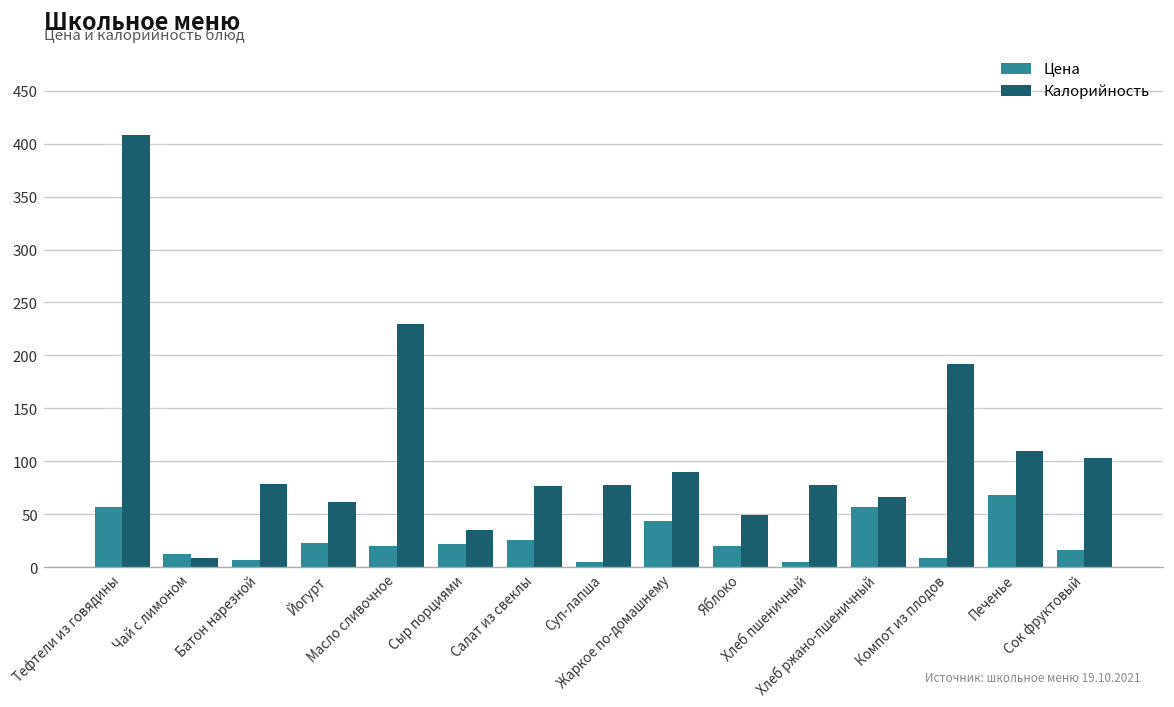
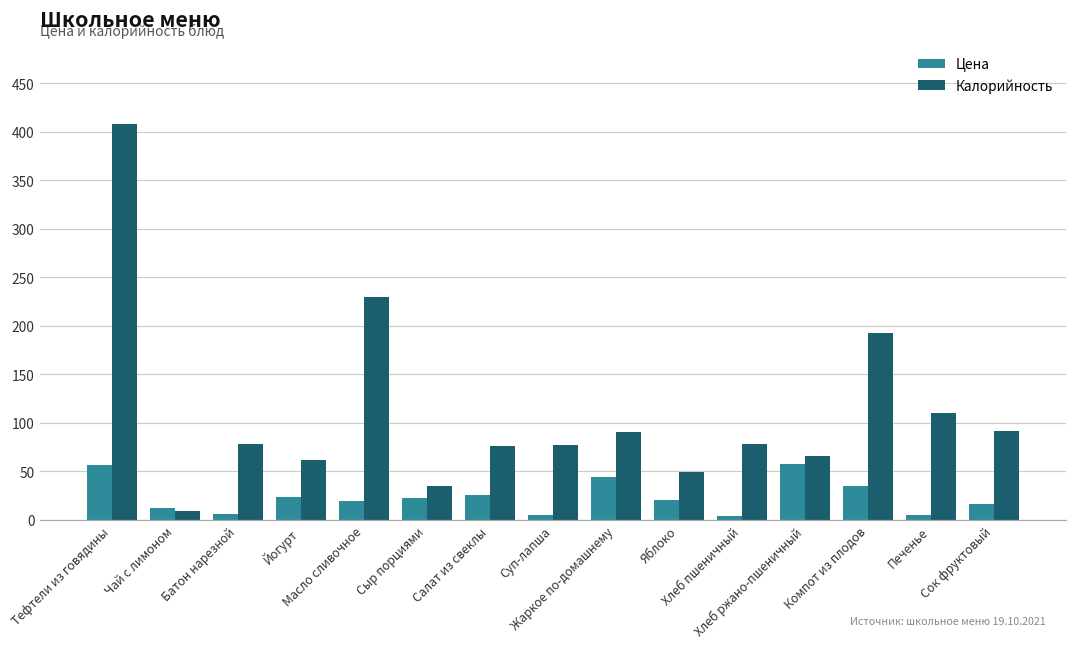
  {
    "Цена": {
      "Тефтели из говядины": 60,
      "Чай с лимоном": 10,
      "Батон нарезной": 10,
      "Йогурт": 20,
      "Масло сливочное": 20,
      "Сыр порциями": 20,
      "Салат из свеклы": 30,
      "Суп-лапша": 0,
      "Жаркое по-домашнему": 40,
      "Яблоко": 20,
      "Хлеб пшеничный": 0,
      "Хлеб ржано-пшеничный": 60,
-     "Компот из плодов": 10,
-     "Печенье": 70,
+     "Компот из плодов": 30,
+     "Печенье": 0,
      "Сок фруктовый": 20
    },
    "Калорийность": {
      "Тефтели из говядины": 410,
      "Чай с лимоном": 10,
      "Батон нарезной": 80,
      "Йогурт": 60,
      "Масло сливочное": 230,
      "Сыр порциями": 40,
      "Салат из свеклы": 80,
      "Суп-лапша": 80,
      "Жаркое по-домашнему": 90,
      "Яблоко": 50,
      "Хлеб пшеничный": 80,
      "Хлеб ржано-пшеничный": 70,
      "Компот из плодов": 190,
      "Печенье": 110,
-     "Сок фруктовый": 100
+     "Сок фруктовый": 90
    }
  }
